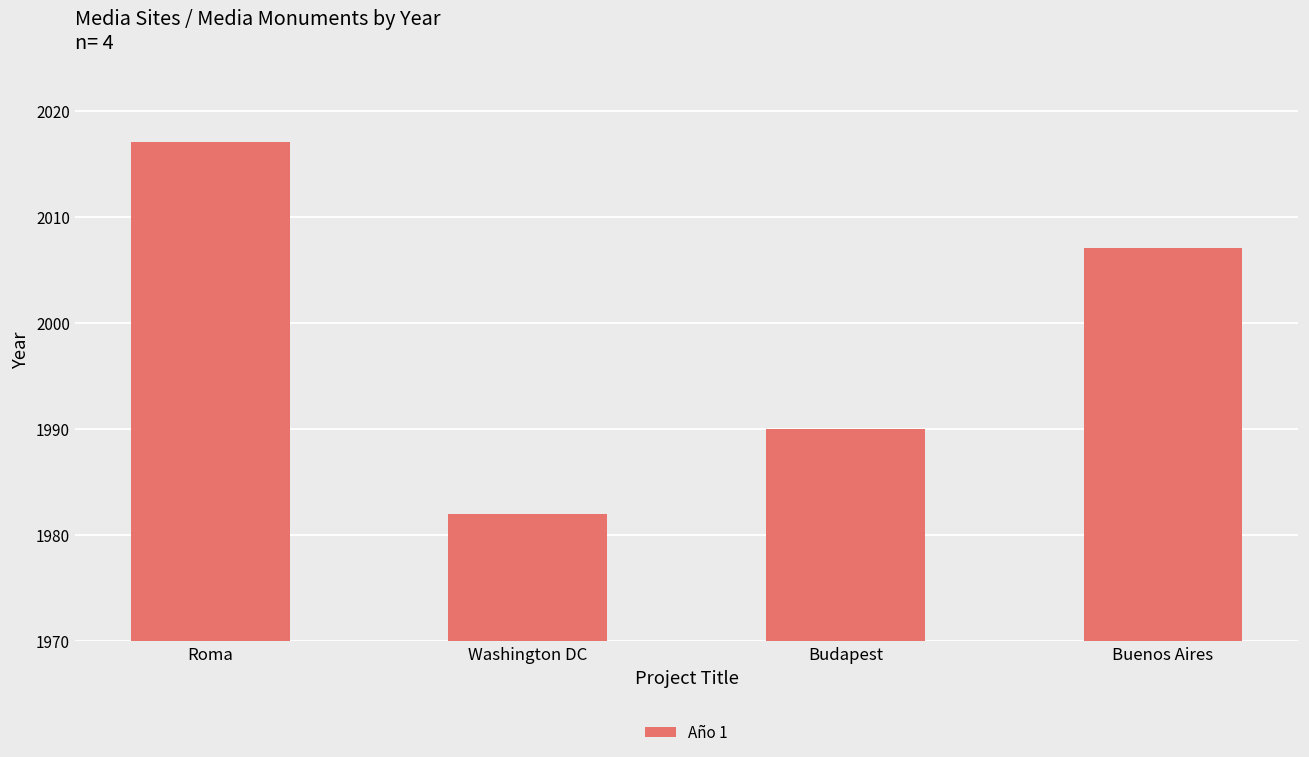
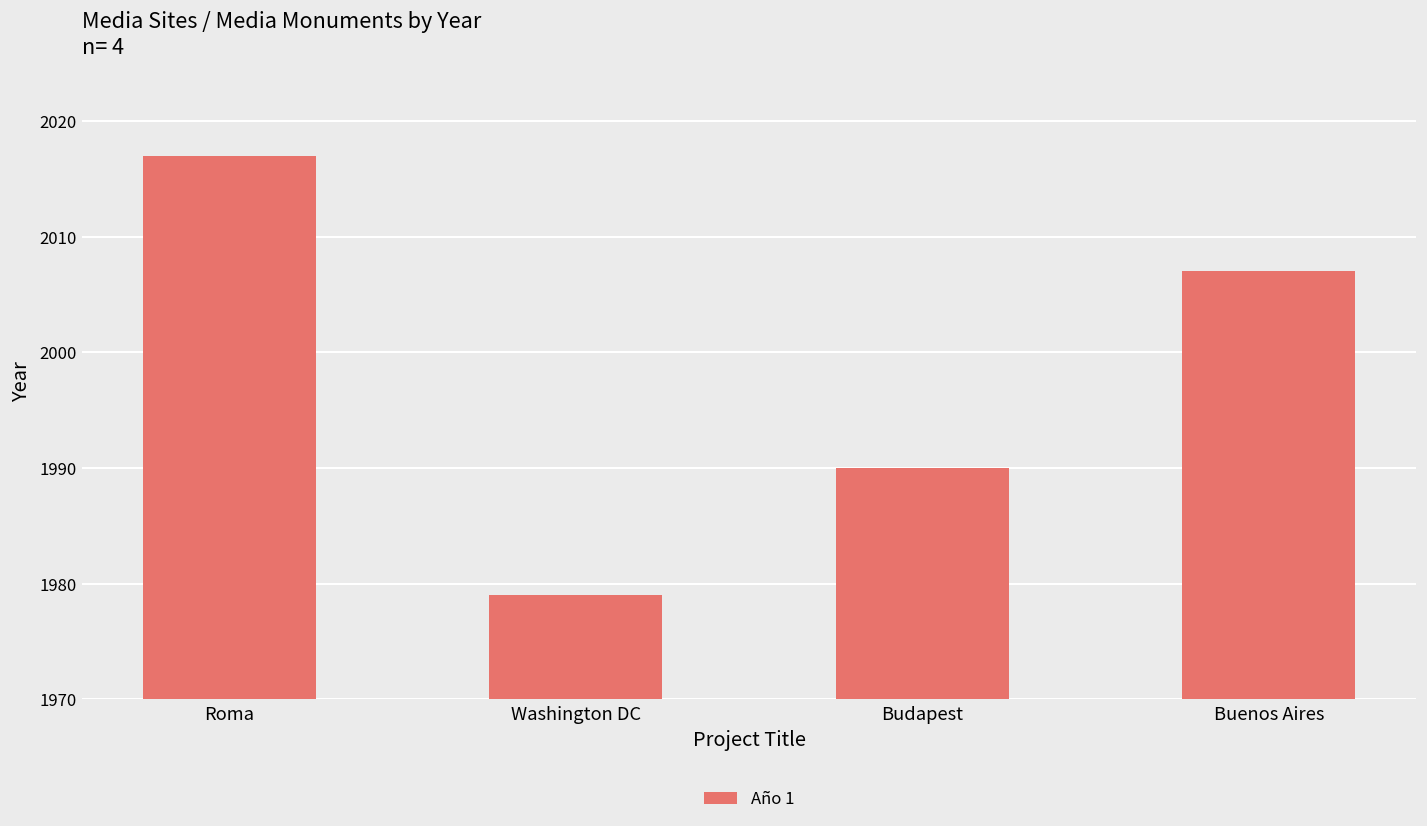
  {
    "Roma": 2017,
-   "Washington DC": 1982,
+   "Washington DC": 1979,
    "Budapest": 1990,
    "Buenos Aires": 2007
  }
